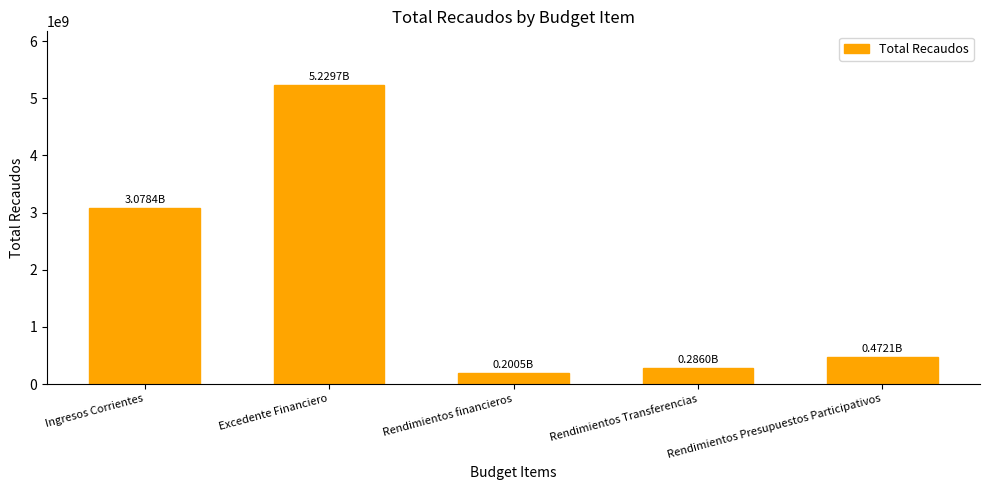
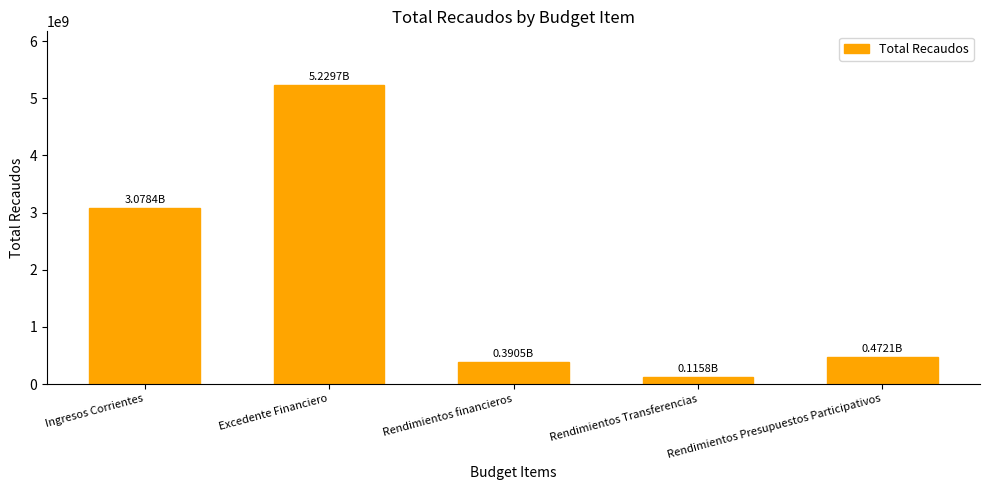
  {
    "Ingresos Corrientes": "3.0784B",
    "Excedente Financiero": "5.2297B",
-   "Rendimientos financieros": "0.2005B",
-   "Rendimientos Transferencias": "0.2860B",
+   "Rendimientos financieros": "0.3905B",
+   "Rendimientos Transferencias": "0.1158B",
    "Rendimientos Presupuestos Participativos": "0.4721B"
  }
